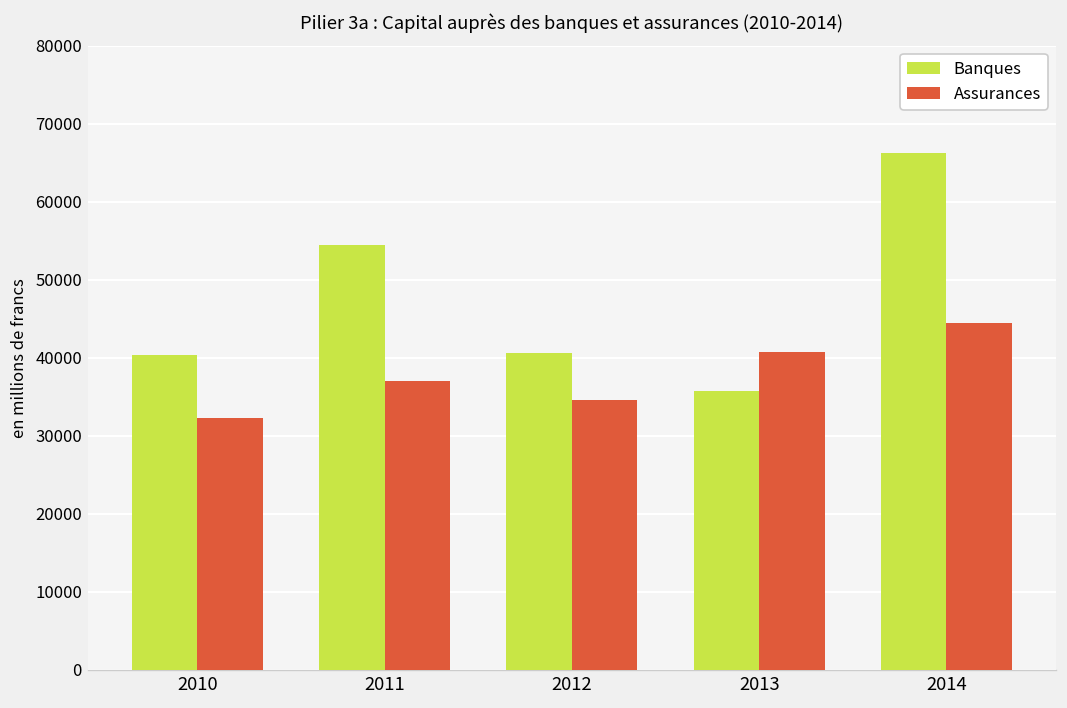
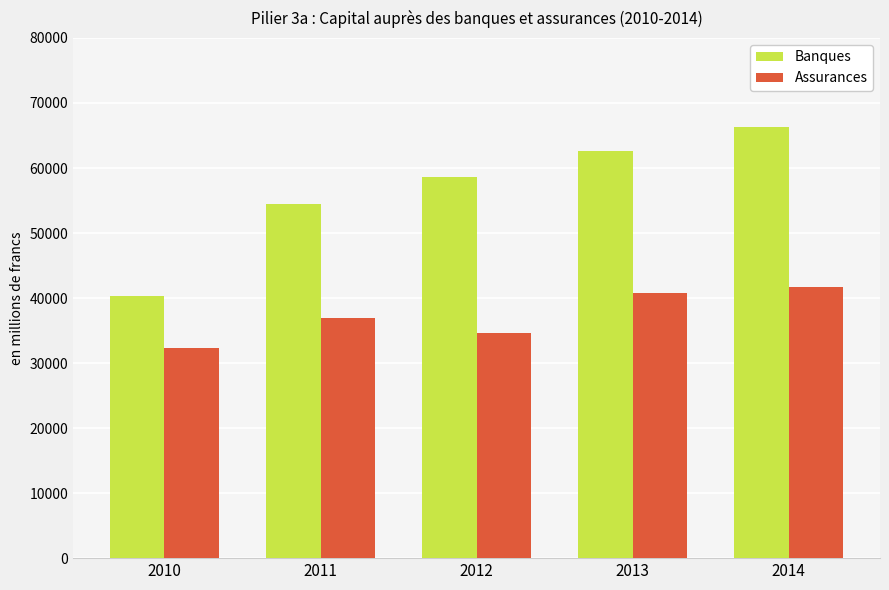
  {
    "Banques": {
      "2010": 40000,
      "2011": 54000,
-     "2012": 41000,
-     "2013": 36000,
+     "2012": 59000,
+     "2013": 63000,
      "2014": 66000
    },
    "Assurances": {
      "2010": 32000,
      "2011": 37000,
      "2012": 35000,
      "2013": 41000,
-     "2014": 44000
+     "2014": 42000
    }
  }
